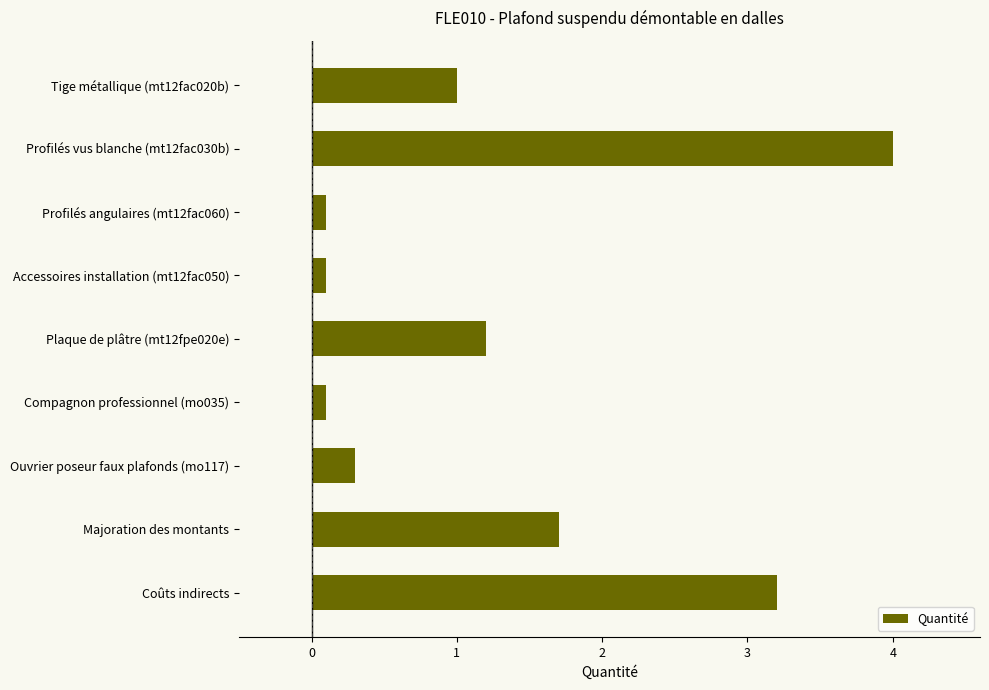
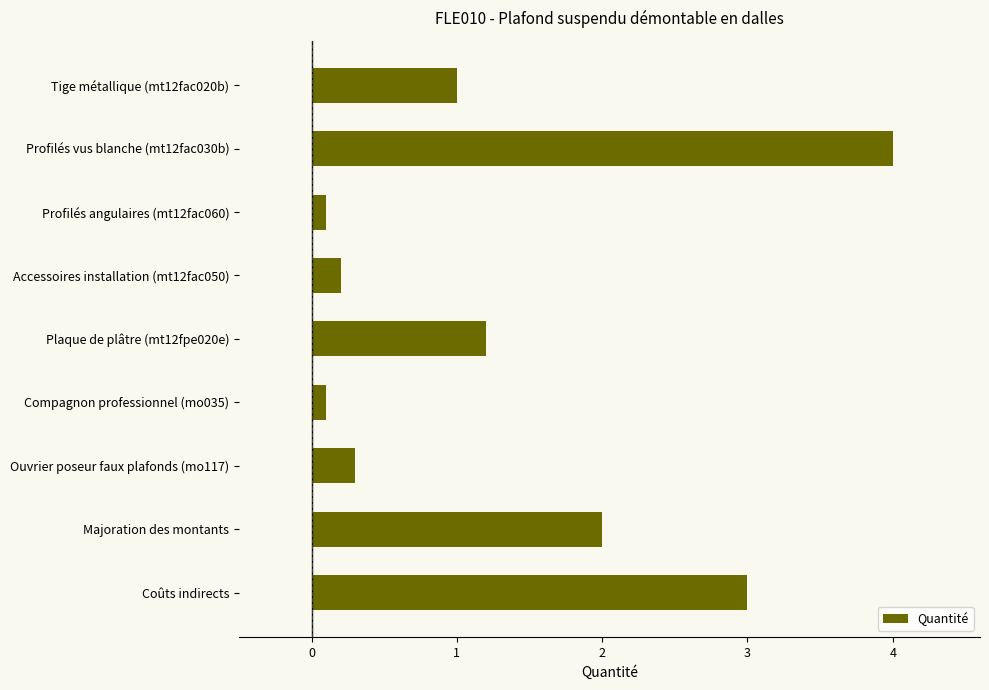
  {
    "Tige métallique (mt12fac020b)": 1.0,
    "Profilés vus blanche (mt12fac030b)": 4.0,
    "Profilés angulaires (mt12fac060)": 0.1,
-   "Accessoires installation (mt12fac050)": 0.1,
+   "Accessoires installation (mt12fac050)": 0.2,
    "Plaque de plâtre (mt12fpe020e)": 1.2,
    "Compagnon professionnel (mo035)": 0.1,
    "Ouvrier poseur faux plafonds (mo117)": 0.3,
-   "Majoration des montants": 1.7,
-   "Coûts indirects": 3.2
+   "Majoration des montants": 2.0,
+   "Coûts indirects": 3.0
  }
